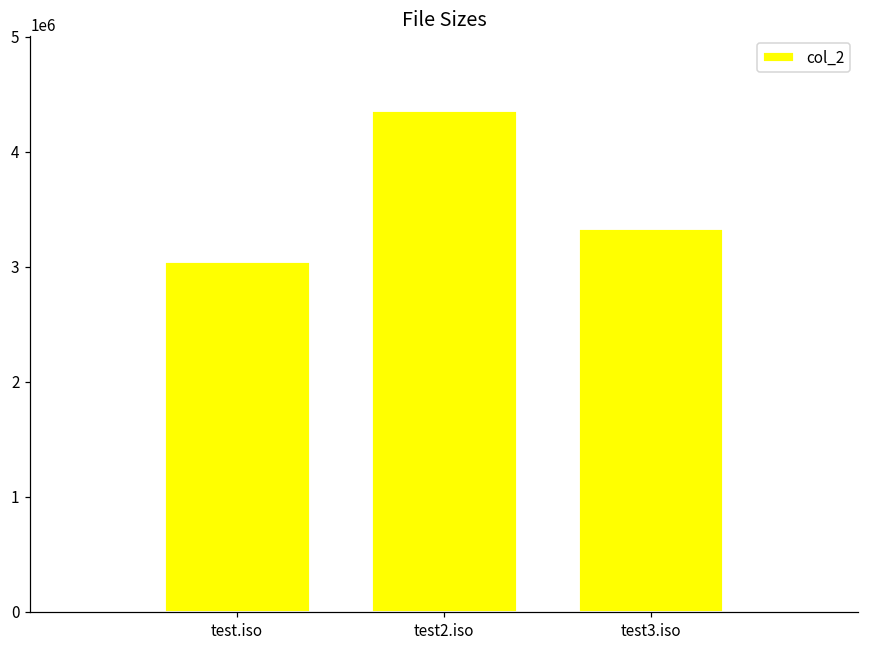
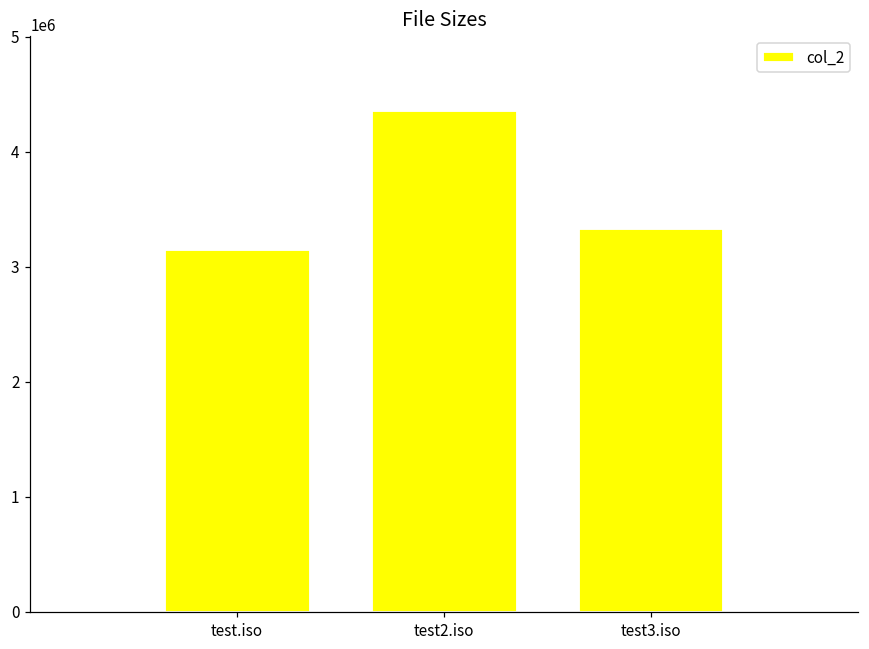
  {
-   "test.iso": 3050000,
+   "test.iso": 3150000,
    "test2.iso": 4360000,
    "test3.iso": 3330000
  }
